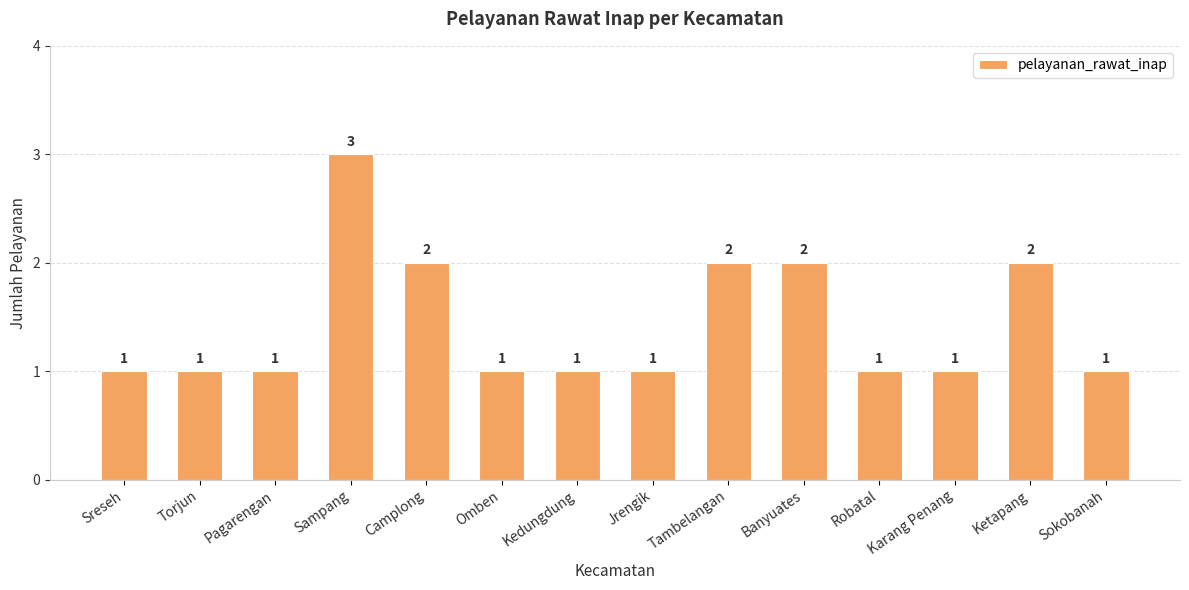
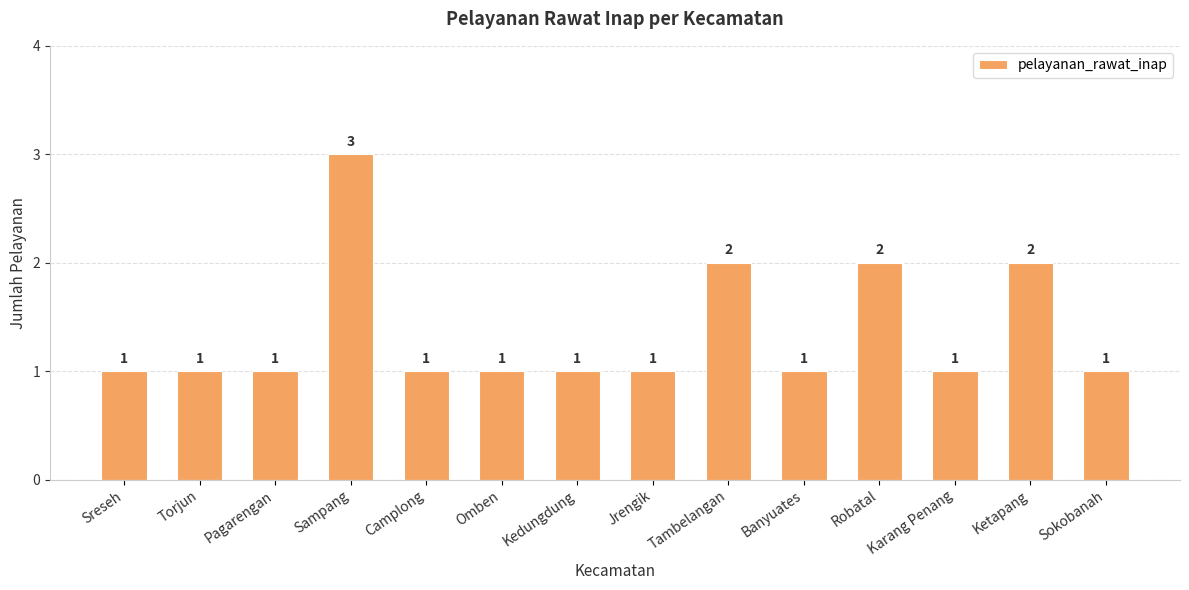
  {
    "Sreseh": 1,
    "Torjun": 1,
    "Pagarengan": 1,
    "Sampang": 3,
-   "Camplong": 2,
+   "Camplong": 1,
    "Omben": 1,
    "Kedungdung": 1,
    "Jrengik": 1,
    "Tambelangan": 2,
-   "Banyuates": 2,
-   "Robatal": 1,
+   "Banyuates": 1,
+   "Robatal": 2,
    "Karang Penang": 1,
    "Ketapang": 2,
    "Sokobanah": 1
  }
